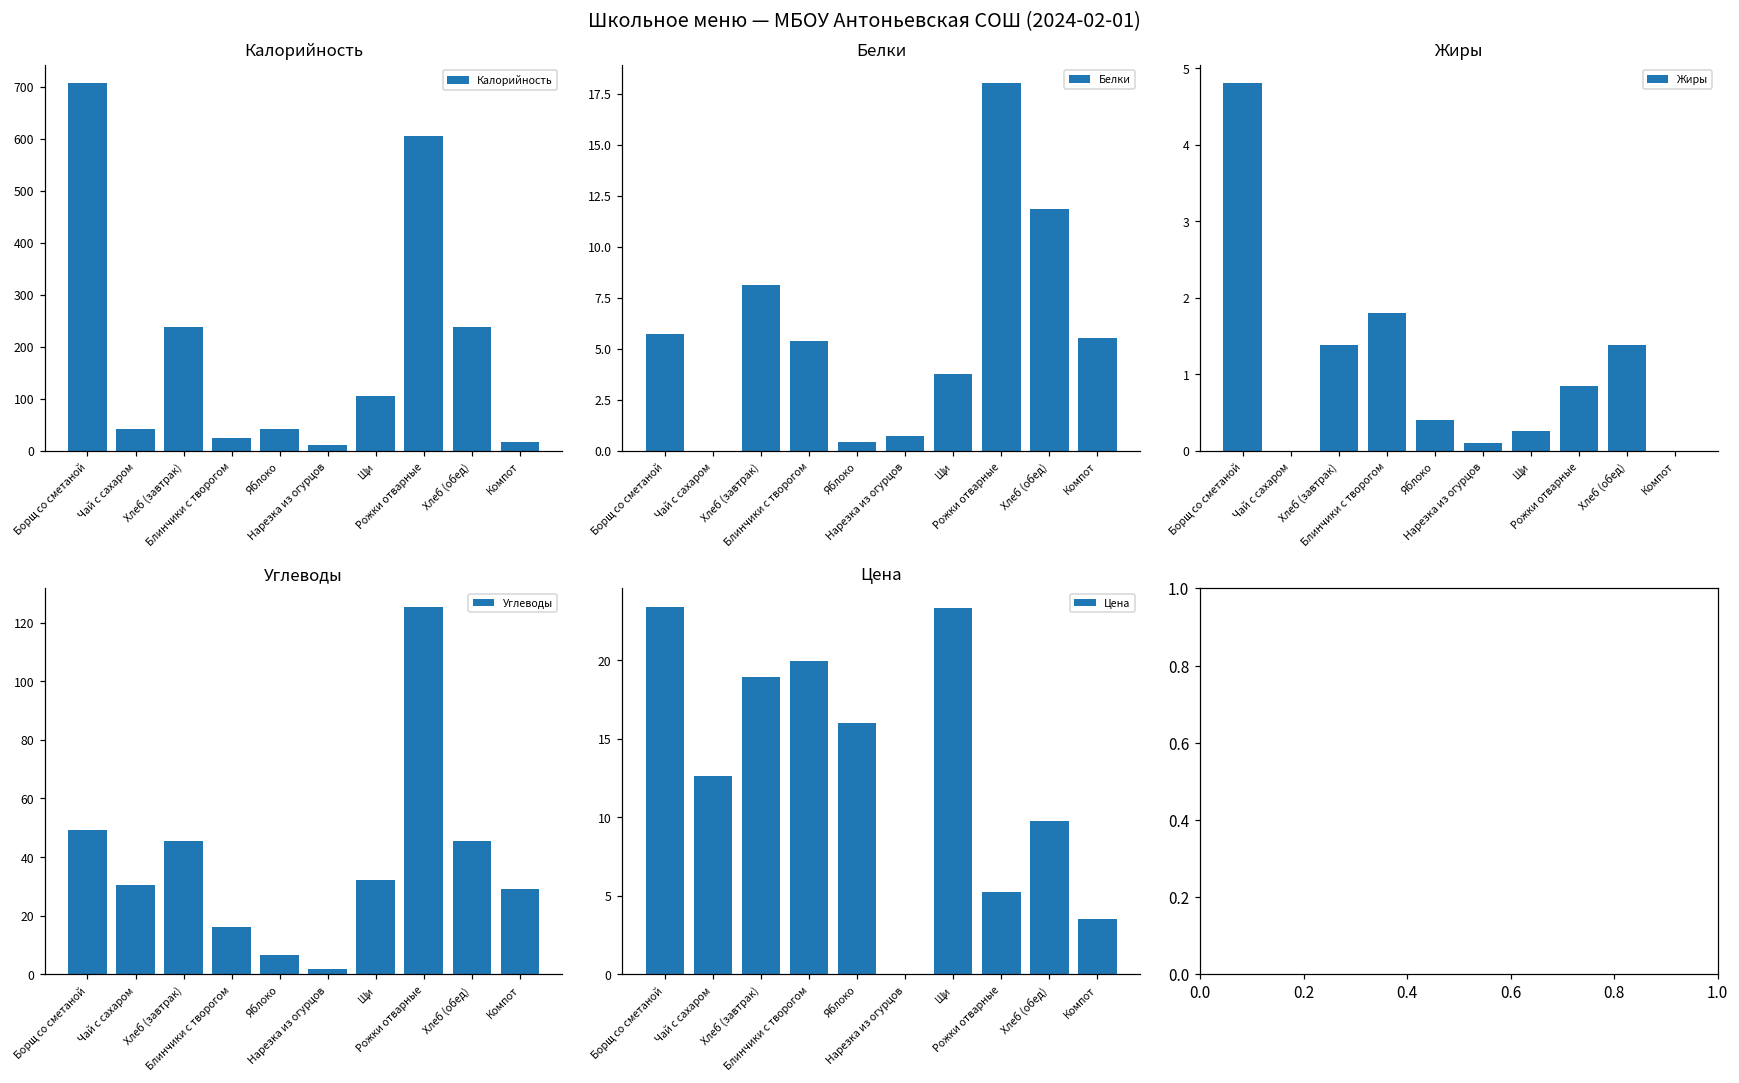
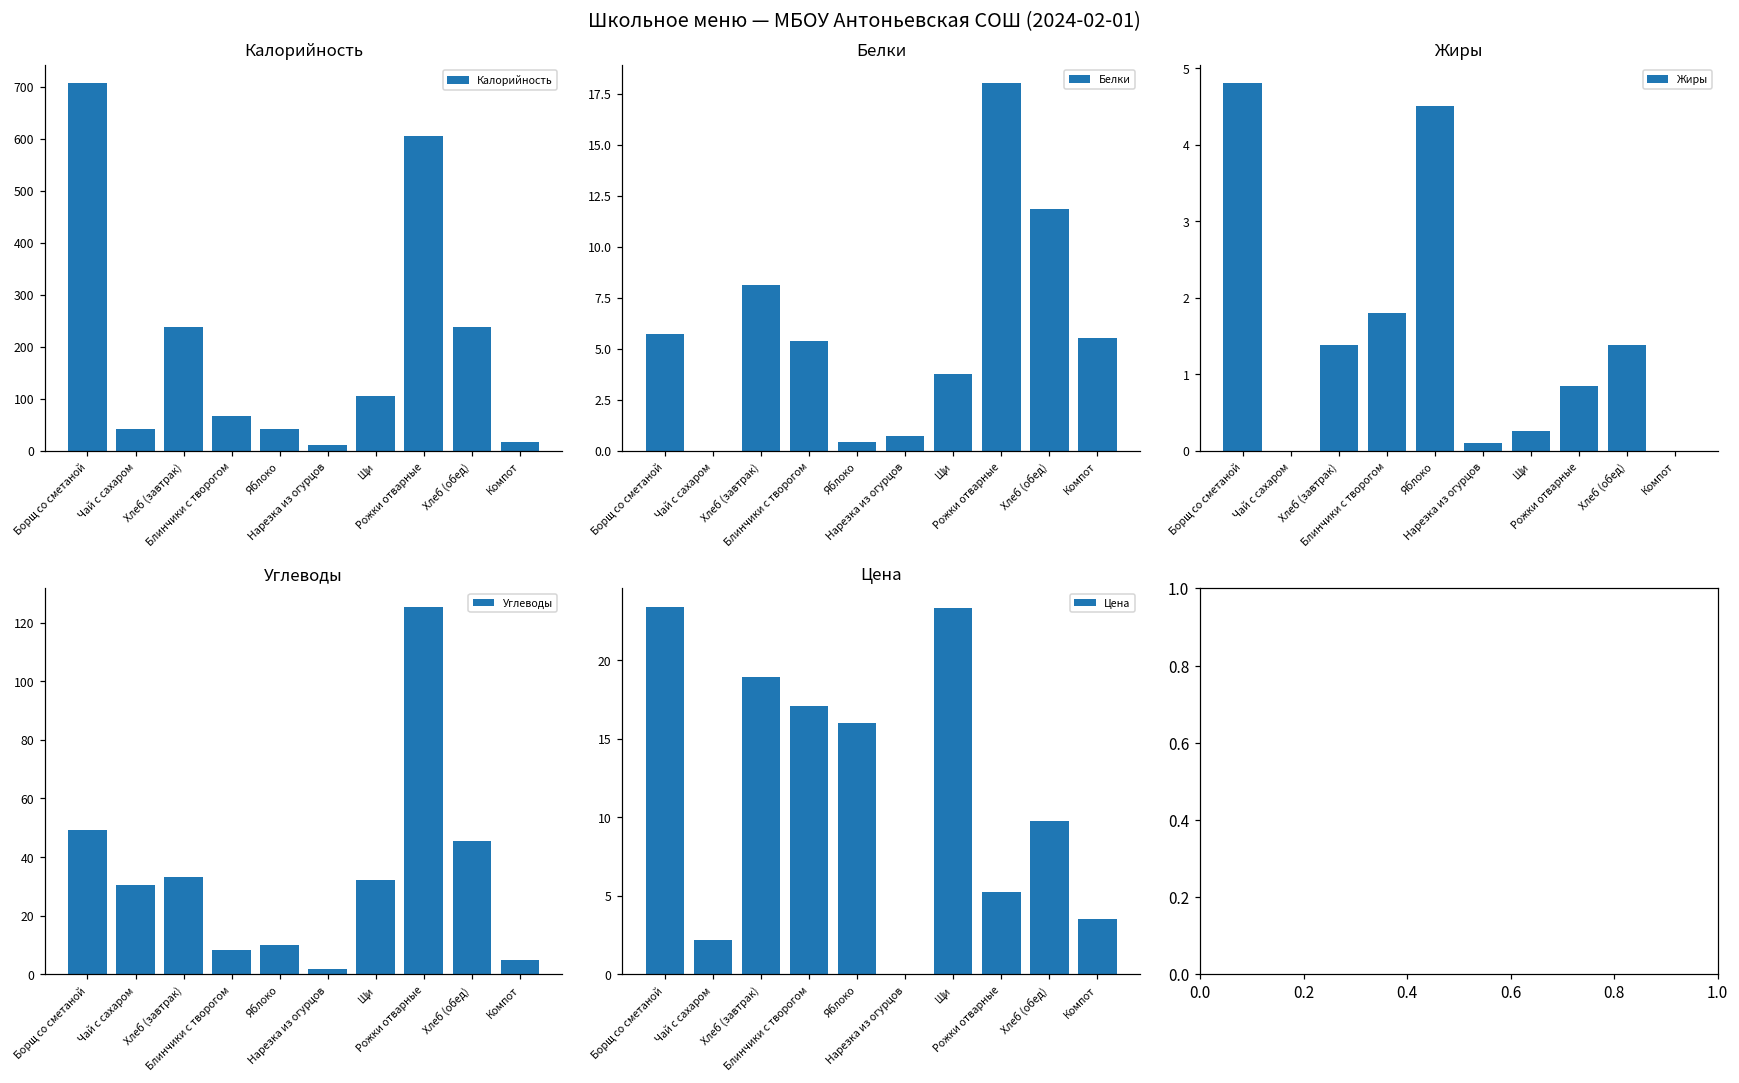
  {
    "Калорийность": {
      "Борщ со сметаной": 710,
      "Чай с сахаром": 40,
      "Хлеб (завтрак)": 240,
-     "Блинчики с творогом": 20,
+     "Блинчики с творогом": 70,
      "Яблоко": 40,
      "Нарезка из огурцов": 10,
      "Щи": 110,
      "Рожки отварные": 610,
      "Хлеб (обед)": 240,
      "Компот": 20
    },
    "Белки": {
      "Борщ со сметаной": 5.7,
      "Чай с сахаром": 0.0,
      "Хлеб (завтрак)": 8.1,
      "Блинчики с творогом": 5.4,
      "Яблоко": 0.4,
      "Нарезка из огурцов": 0.7,
      "Щи": 3.8,
      "Рожки отварные": 18.0,
      "Хлеб (обед)": 11.9,
      "Компот": 5.5
    },
    "Жиры": {
      "Борщ со сметаной": 4.8,
      "Чай с сахаром": 0.0,
      "Хлеб (завтрак)": 1.4,
      "Блинчики с творогом": 1.8,
-     "Яблоко": 0.4,
+     "Яблоко": 4.5,
      "Нарезка из огурцов": 0.1,
      "Щи": 0.3,
      "Рожки отварные": 0.8,
      "Хлеб (обед)": 1.4,
      "Компот": 0.0
    },
    "Углеводы": {
      "Борщ со сметаной": 49,
      "Чай с сахаром": 30,
-     "Хлеб (завтрак)": 46,
-     "Блинчики с творогом": 16,
-     "Яблоко": 6,
+     "Хлеб (завтрак)": 33,
+     "Блинчики с творогом": 8,
+     "Яблоко": 10,
      "Нарезка из огурцов": 2,
      "Щи": 32,
      "Рожки отварные": 125,
      "Хлеб (обед)": 46,
-     "Компот": 29
+     "Компот": 5
    },
    "Цена": {
      "Борщ со сметаной": 23.4,
-     "Чай с сахаром": 12.6,
+     "Чай с сахаром": 2.2,
      "Хлеб (завтрак)": 18.9,
-     "Блинчики с творогом": 19.9,
+     "Блинчики с творогом": 17.1,
      "Яблоко": 16.0,
      "Нарезка из огурцов": 0.0,
      "Щи": 23.3,
      "Рожки отварные": 5.2,
      "Хлеб (обед)": 9.8,
      "Компот": 3.5
    }
  }
